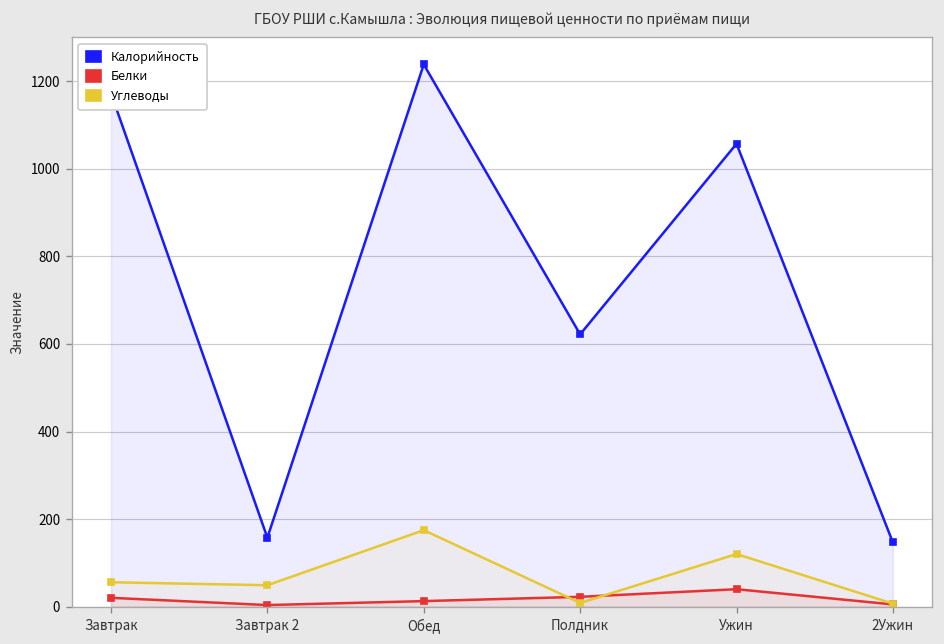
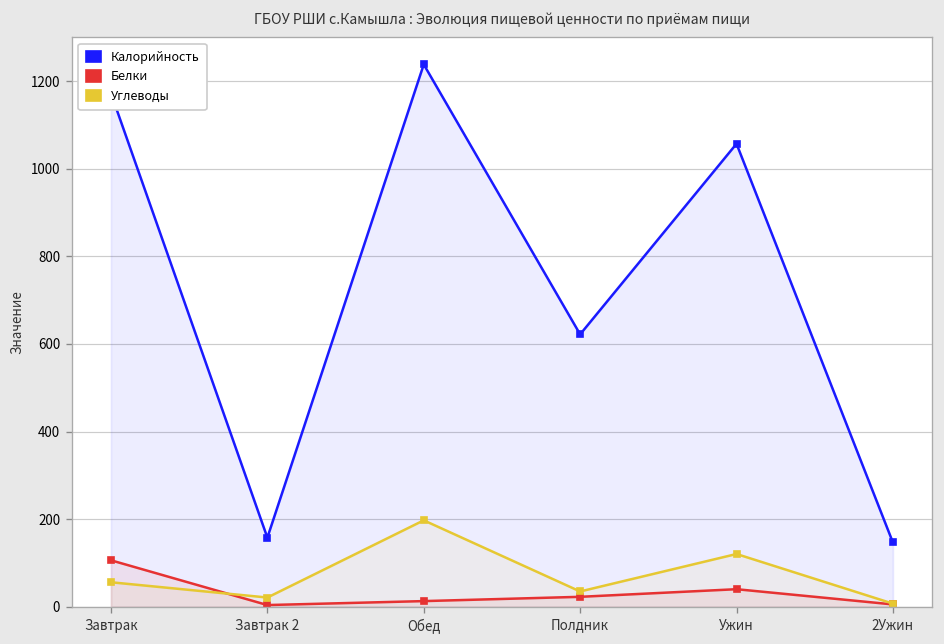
  {
    "Калорийность": {
      "Завтрак 2": 160,
      "Обед": 1240,
      "Полдник": 620,
      "Ужин": 1060,
      "2Ужин": 150
    },
    "Белки": {
-     "Завтрак": 20,
+     "Завтрак": 110,
      "Завтрак 2": 0,
      "Обед": 10,
      "Полдник": 20,
      "Ужин": 40
    },
    "Углеводы": {
      "Завтрак": 60,
-     "Завтрак 2": 50,
-     "Обед": 180,
-     "Полдник": 10,
+     "Завтрак 2": 20,
+     "Обед": 200,
+     "Полдник": 40,
      "Ужин": 120
    }
  }
